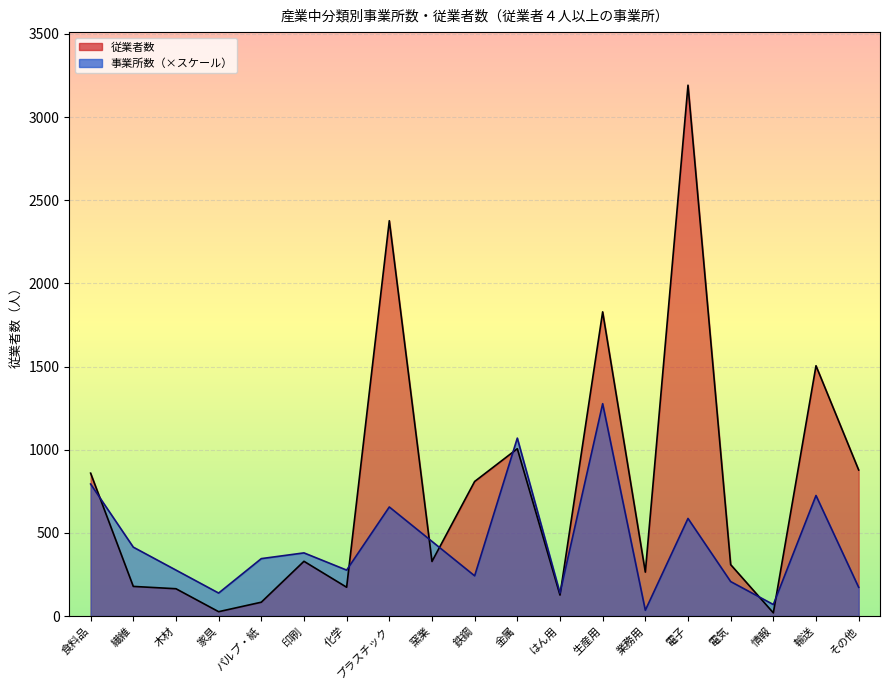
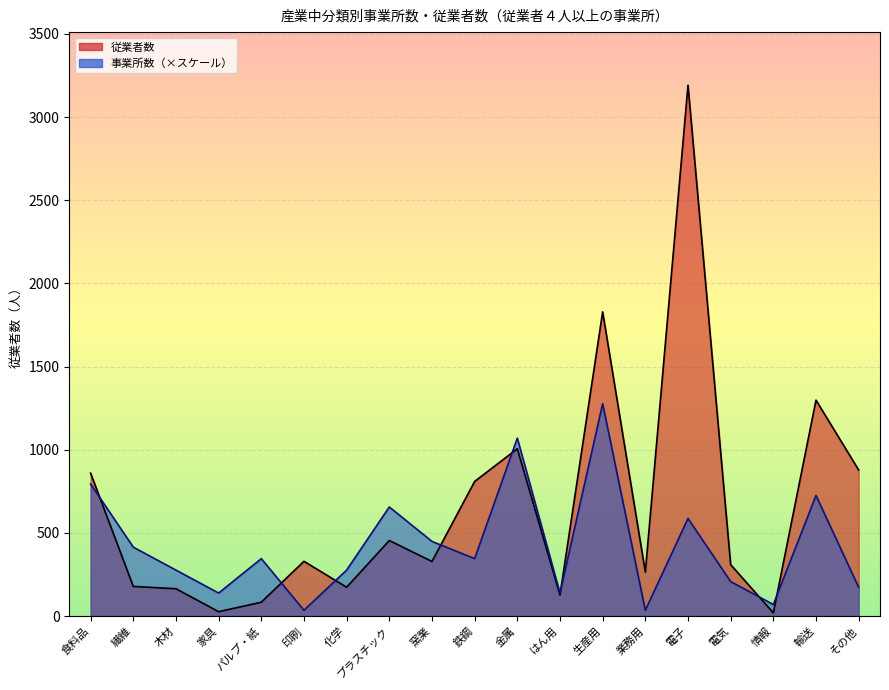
  {
    "従業者数": {
      "食料品": 860,
      "繊維": 180,
      "木材": 160,
      "家具": 30,
      "パルプ・紙": 80,
      "印刷": 330,
      "化学": 170,
-     "プラスチック": 2380,
+     "プラスチック": 450,
      "窯業": 330,
      "鉄鋼": 810,
      "金属": 1010,
      "生産用": 1830,
      "業務用": 260,
      "電子": 3190,
      "電気": 310,
      "情報": 20,
-     "輸送": 1510,
+     "輸送": 1300,
      "その他": 880
    },
    "事業所数（×スケール）": {
      "食料品": 790,
      "繊維": 410,
      "木材": 280,
      "家具": 140,
      "パルプ・紙": 350,
-     "印刷": 380,
+     "印刷": 30,
      "化学": 280,
      "プラスチック": 660,
      "窯業": 450,
-     "鉄鋼": 240,
+     "鉄鋼": 350,
      "金属": 1070,
      "生産用": 1280,
      "業務用": 30,
      "電子": 590,
      "電気": 210,
      "情報": 70,
      "輸送": 720,
      "その他": 170
    }
  }
